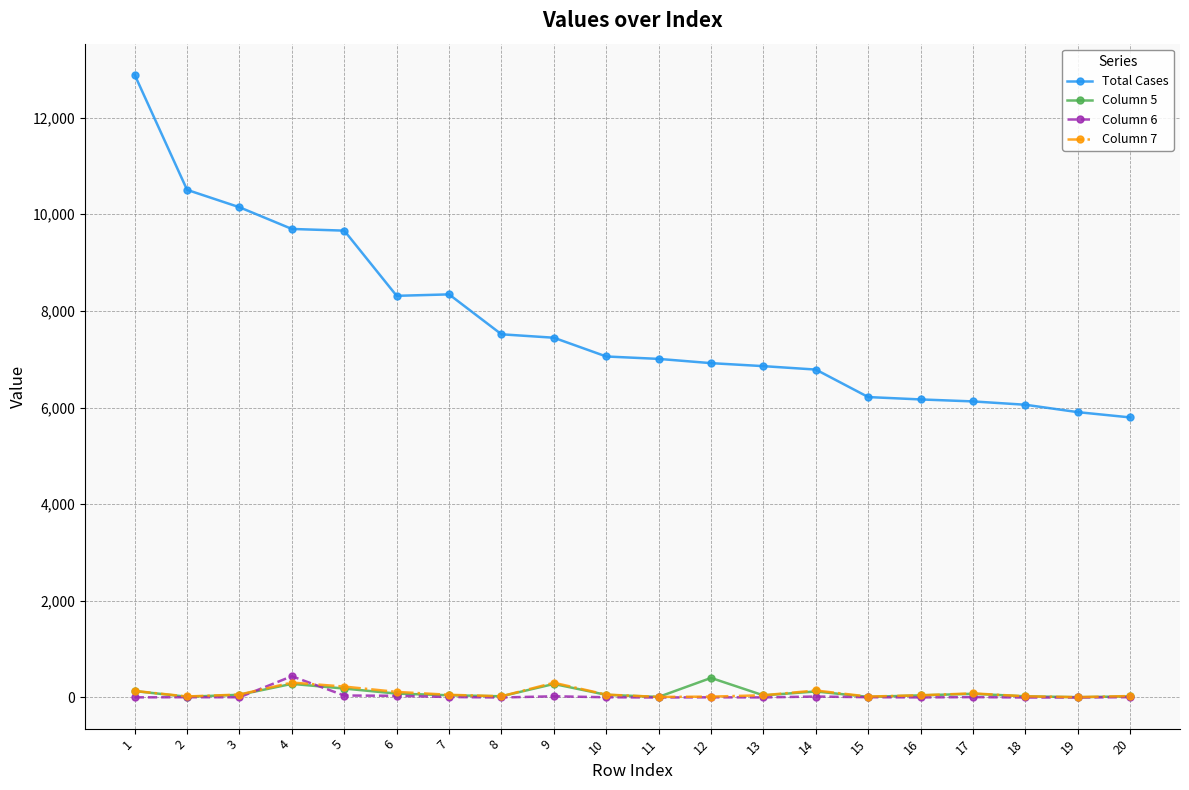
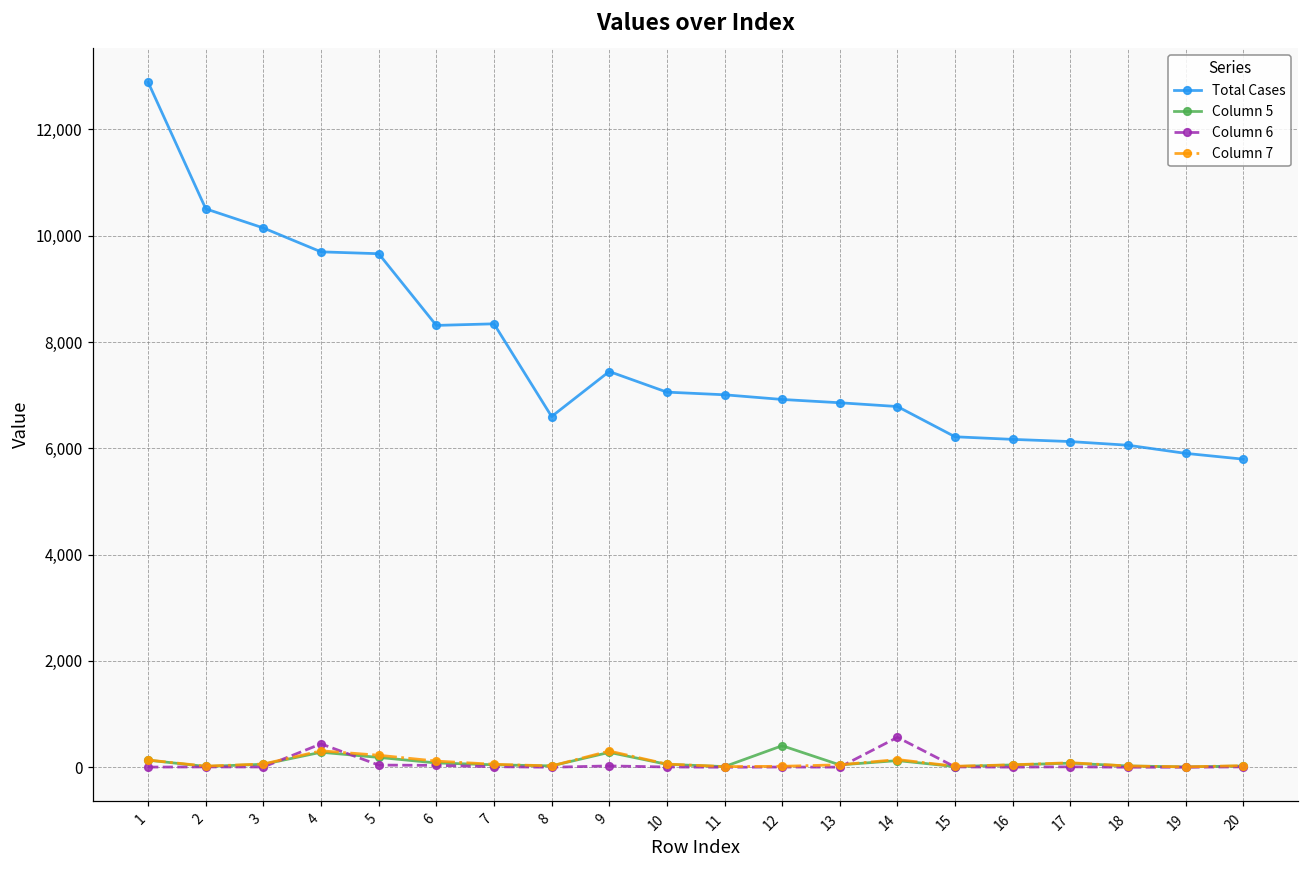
  {
    "Total Cases": {
      "1": "12,900",
      "2": "10,500",
      "3": "10,100",
      "4": "9,700",
      "5": "9,700",
      "6": "8,300",
      "7": "8,300",
-     "8": "7,500",
+     "8": "6,600",
      "9": "7,400",
      "10": "7,100",
      "11": "7,000",
      "12": "6,900",
      "13": "6,900",
      "14": "6,800",
      "15": "6,200",
      "16": "6,200",
      "17": "6,100",
      "18": "6,100",
      "19": "5,900",
      "20": "5,800"
    },
    "Column 5": {
      "12": "400"
    },
    "Column 6": {
      "1": "0",
      "4": "400",
      "5": "0",
      "9": "0",
-     "14": "0",
+     "14": "600",
      "17": "0"
    }
  }
